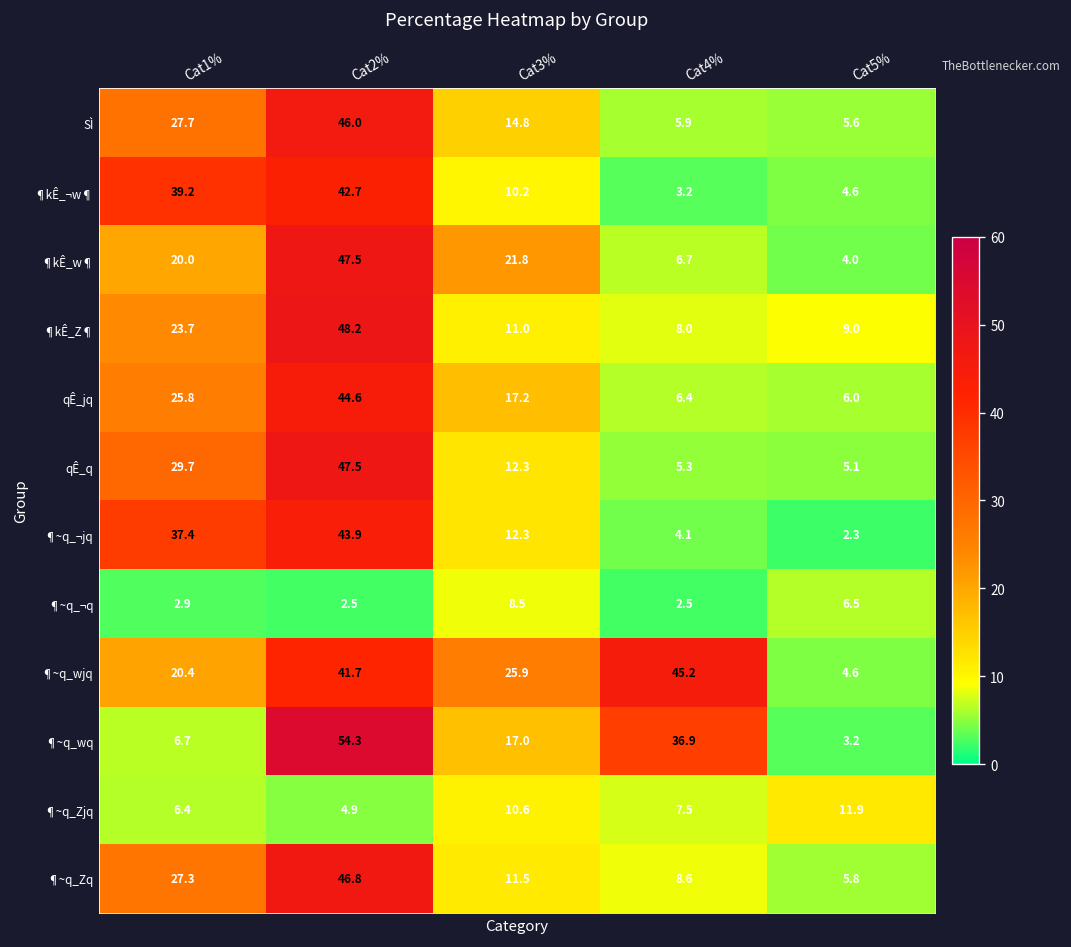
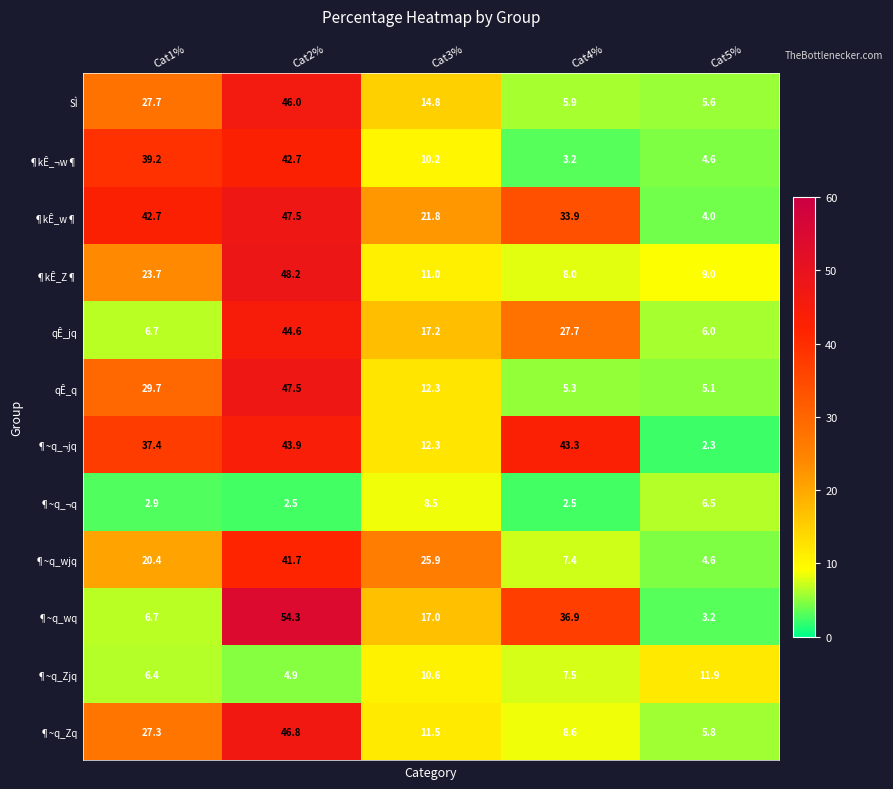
  {
    "SÌ": {
      "Cat1%": 27.7,
      "Cat2%": 46.0,
      "Cat3%": 14.8,
      "Cat4%": 5.9,
      "Cat5%": 5.6
    },
    "¶kÊ_¬w¶": {
      "Cat1%": 39.2,
      "Cat2%": 42.7,
      "Cat3%": 10.2,
      "Cat4%": 3.2,
      "Cat5%": 4.6
    },
    "¶kÊ_w¶": {
-     "Cat1%": 20.0,
+     "Cat1%": 42.7,
      "Cat2%": 47.5,
      "Cat3%": 21.8,
-     "Cat4%": 6.7,
+     "Cat4%": 33.9,
      "Cat5%": 4.0
    },
    "¶kÊ_Z¶": {
      "Cat1%": 23.7,
      "Cat2%": 48.2,
      "Cat3%": 11.0,
      "Cat4%": 8.0,
      "Cat5%": 9.0
    },
    "qÊ_jq": {
-     "Cat1%": 25.8,
+     "Cat1%": 6.7,
      "Cat2%": 44.6,
      "Cat3%": 17.2,
-     "Cat4%": 6.4,
+     "Cat4%": 27.7,
      "Cat5%": 6.0
    },
    "qÊ_q": {
      "Cat1%": 29.7,
      "Cat2%": 47.5,
      "Cat3%": 12.3,
      "Cat4%": 5.3,
      "Cat5%": 5.1
    },
    "¶~q_¬jq": {
      "Cat1%": 37.4,
      "Cat2%": 43.9,
      "Cat3%": 12.3,
-     "Cat4%": 4.1,
+     "Cat4%": 43.3,
      "Cat5%": 2.3
    },
    "¶~q_¬q": {
      "Cat1%": 2.9,
      "Cat2%": 2.5,
      "Cat3%": 8.5,
      "Cat4%": 2.5,
      "Cat5%": 6.5
    },
    "¶~q_wjq": {
      "Cat1%": 20.4,
      "Cat2%": 41.7,
      "Cat3%": 25.9,
-     "Cat4%": 45.2,
+     "Cat4%": 7.4,
      "Cat5%": 4.6
    },
    "¶~q_wq": {
      "Cat1%": 6.7,
      "Cat2%": 54.3,
      "Cat3%": 17.0,
      "Cat4%": 36.9,
      "Cat5%": 3.2
    },
    "¶~q_Zjq": {
      "Cat1%": 6.4,
      "Cat2%": 4.9,
      "Cat3%": 10.6,
      "Cat4%": 7.5,
      "Cat5%": 11.9
    },
    "¶~q_Zq": {
      "Cat1%": 27.3,
      "Cat2%": 46.8,
      "Cat3%": 11.5,
      "Cat4%": 8.6,
      "Cat5%": 5.8
    }
  }
